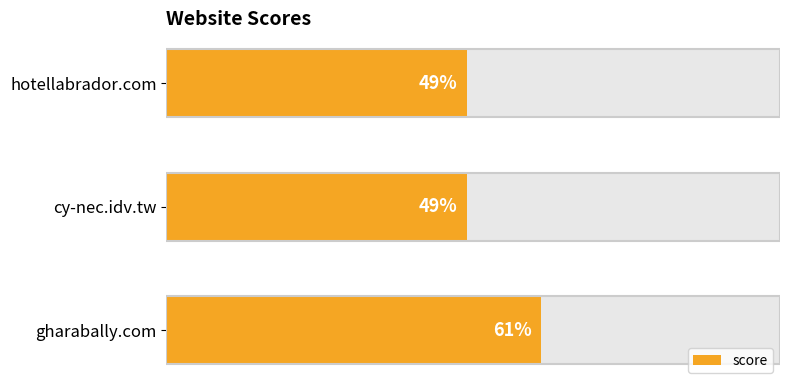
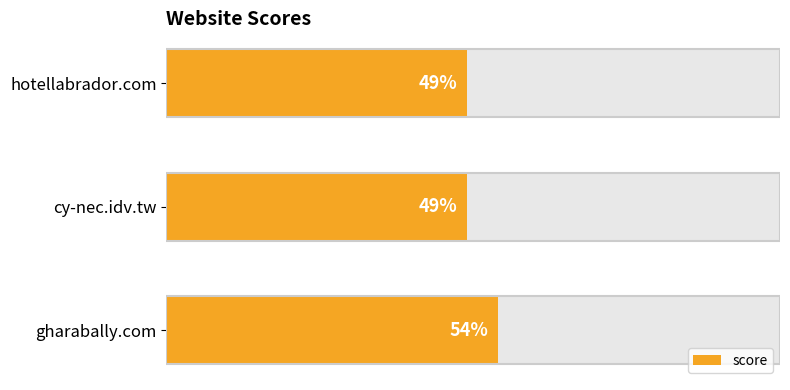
  {
    "score": {
-     "gharabally.com": "61%"
+     "gharabally.com": "54%"
    }
  }
